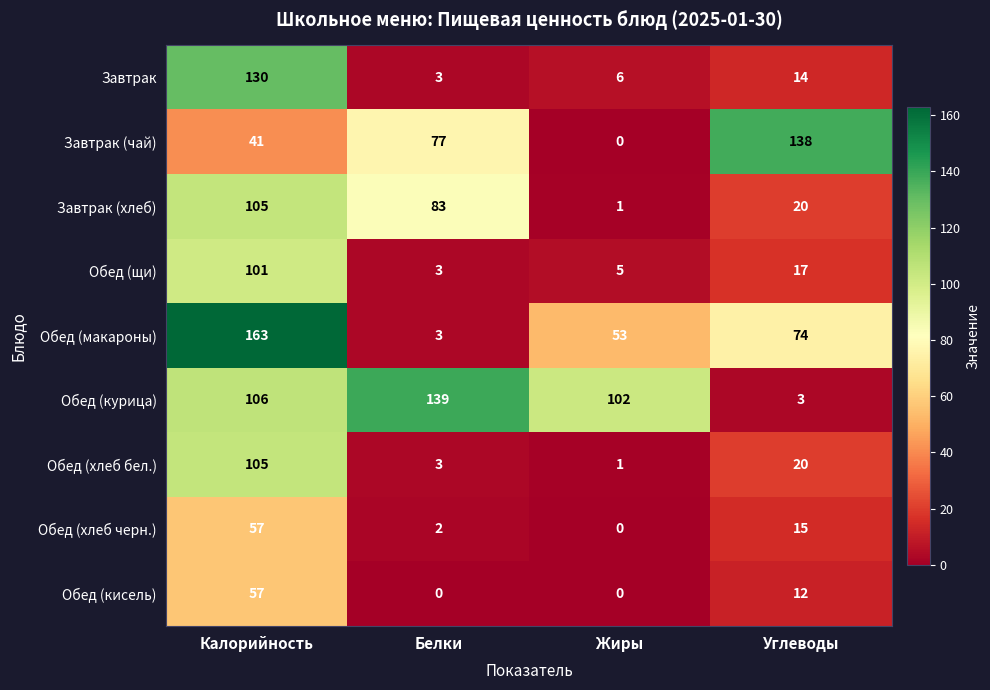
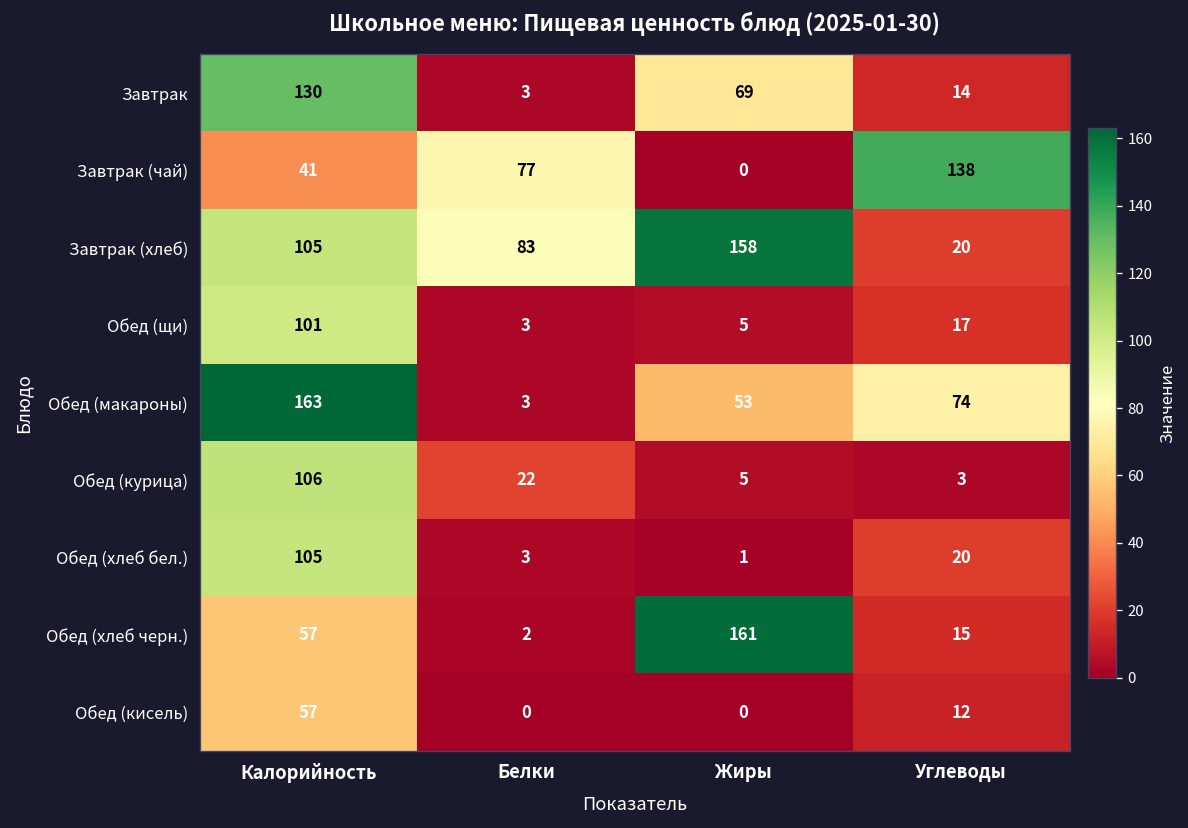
  {
    "Завтрак": {
      "Калорийность": 130,
      "Белки": 3,
-     "Жиры": 6,
+     "Жиры": 69,
      "Углеводы": 14
    },
    "Завтрак (чай)": {
      "Калорийность": 41,
      "Белки": 77,
      "Жиры": 0,
      "Углеводы": 138
    },
    "Завтрак (хлеб)": {
      "Калорийность": 105,
      "Белки": 83,
-     "Жиры": 1,
+     "Жиры": 158,
      "Углеводы": 20
    },
    "Обед (щи)": {
      "Калорийность": 101,
      "Белки": 3,
      "Жиры": 5,
      "Углеводы": 17
    },
    "Обед (макароны)": {
      "Калорийность": 163,
      "Белки": 3,
      "Жиры": 53,
      "Углеводы": 74
    },
    "Обед (курица)": {
      "Калорийность": 106,
-     "Белки": 139,
-     "Жиры": 102,
+     "Белки": 22,
+     "Жиры": 5,
      "Углеводы": 3
    },
    "Обед (хлеб бел.)": {
      "Калорийность": 105,
      "Белки": 3,
      "Жиры": 1,
      "Углеводы": 20
    },
    "Обед (хлеб черн.)": {
      "Калорийность": 57,
      "Белки": 2,
-     "Жиры": 0,
+     "Жиры": 161,
      "Углеводы": 15
    },
    "Обед (кисель)": {
      "Калорийность": 57,
      "Белки": 0,
      "Жиры": 0,
      "Углеводы": 12
    }
  }
